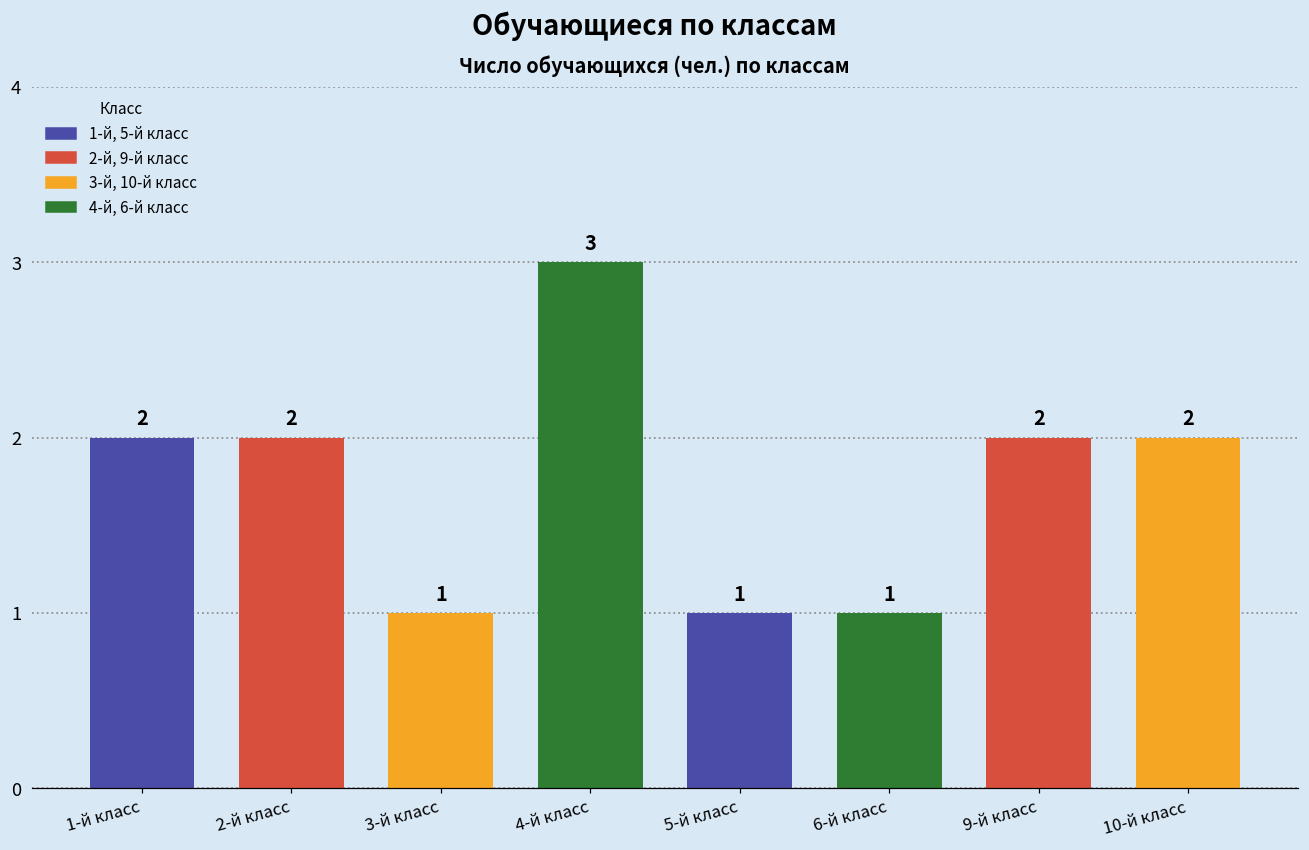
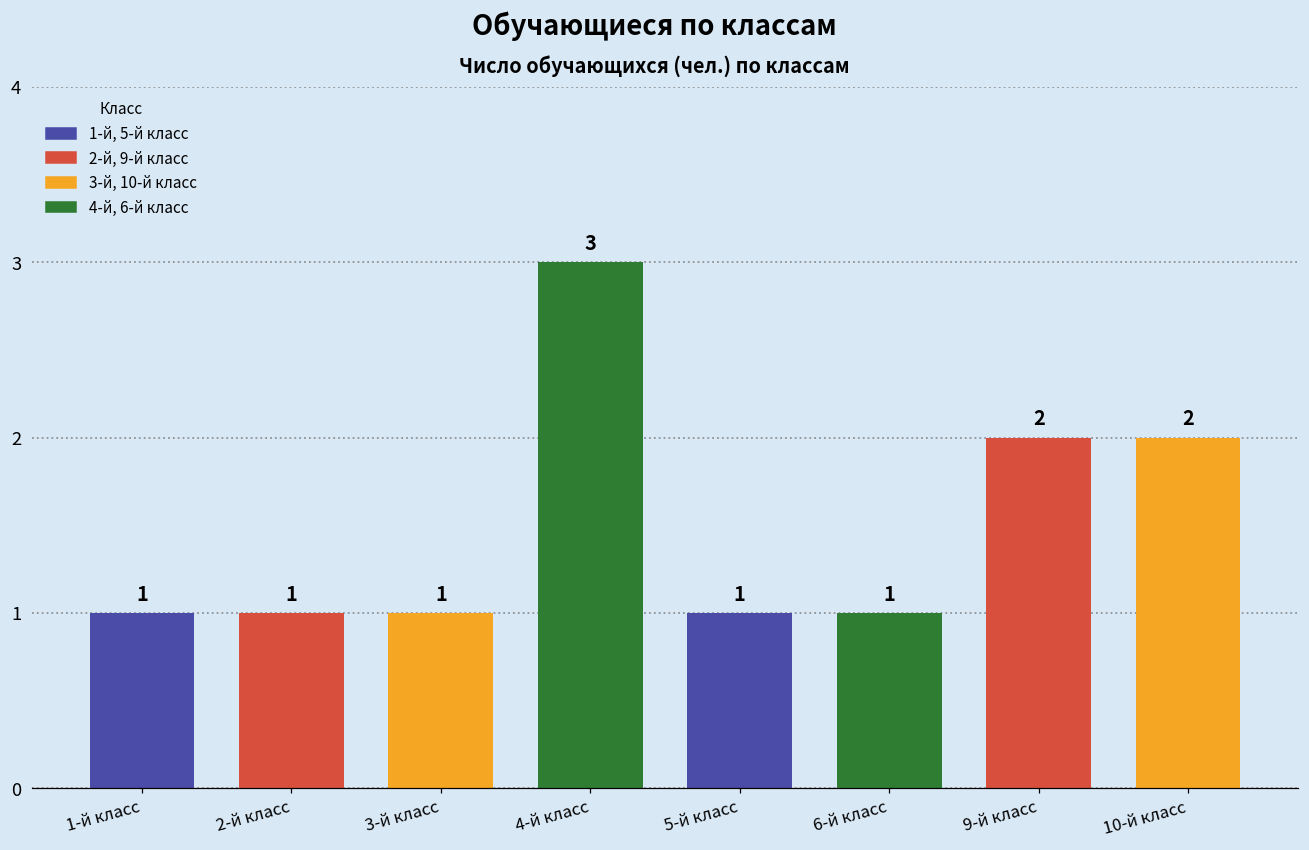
  {
-   "1-й класс": 2,
-   "2-й класс": 2,
+   "1-й класс": 1,
+   "2-й класс": 1,
    "3-й класс": 1,
    "4-й класс": 3,
    "5-й класс": 1,
    "6-й класс": 1,
    "9-й класс": 2,
    "10-й класс": 2
  }
